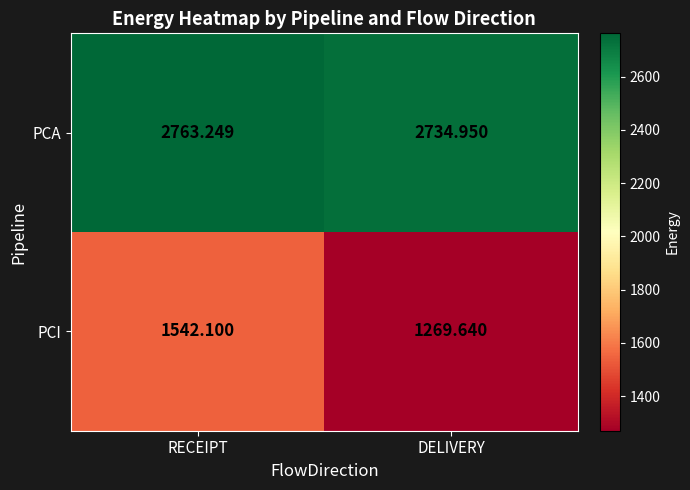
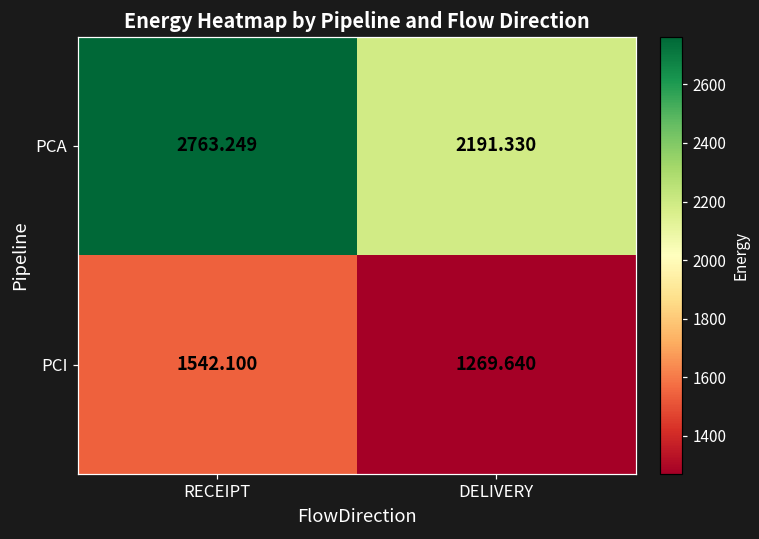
  {
    "PCA": {
      "RECEIPT": 2763.249,
-     "DELIVERY": 2734.950
+     "DELIVERY": 2191.330
    },
    "PCI": {
      "RECEIPT": 1542.100,
      "DELIVERY": 1269.640
    }
  }
